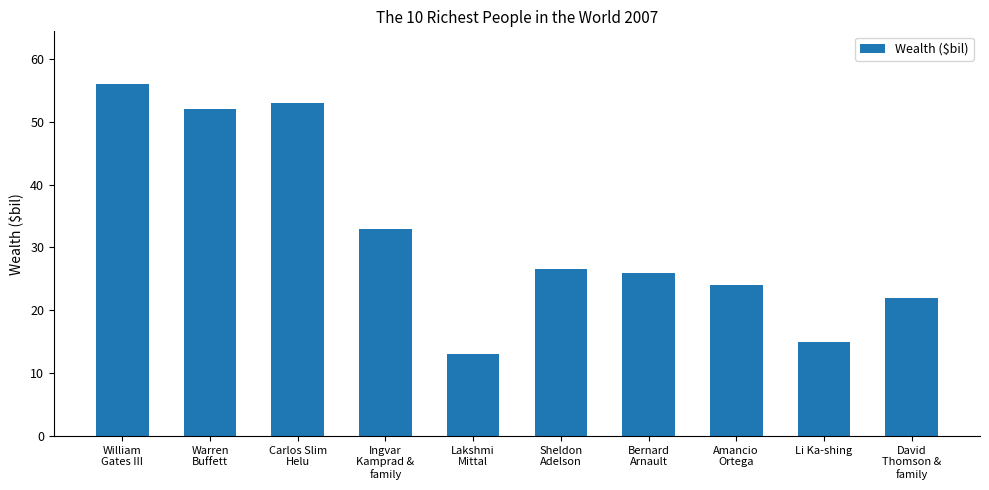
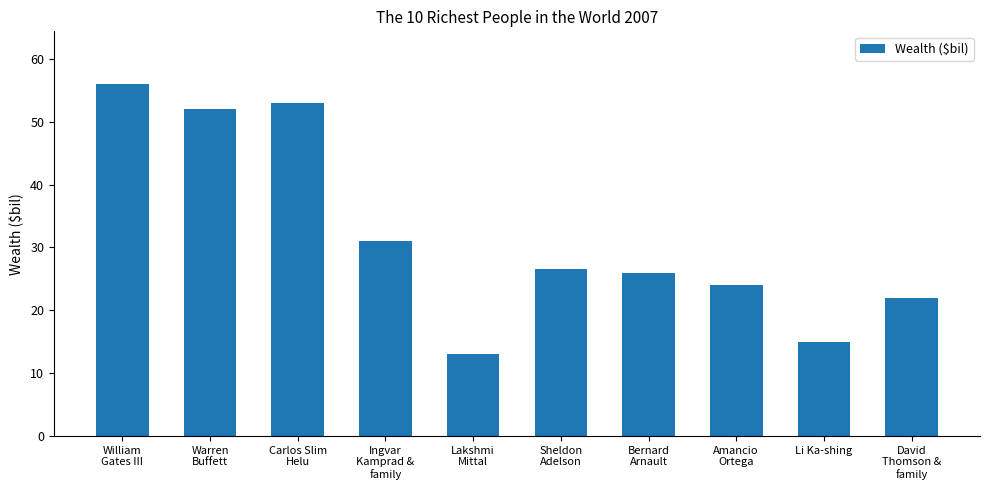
  {
    "William Gates III": 56,
    "Warren Buffett": 52,
    "Carlos Slim Helu": 53,
-   "Ingvar Kamprad & family": 33,
+   "Ingvar Kamprad & family": 31,
    "Lakshmi Mittal": 13,
    "Sheldon Adelson": 27,
    "Bernard Arnault": 26,
    "Amancio Ortega": 24,
    "Li Ka-shing": 15,
    "David Thomson & family": 22
  }
